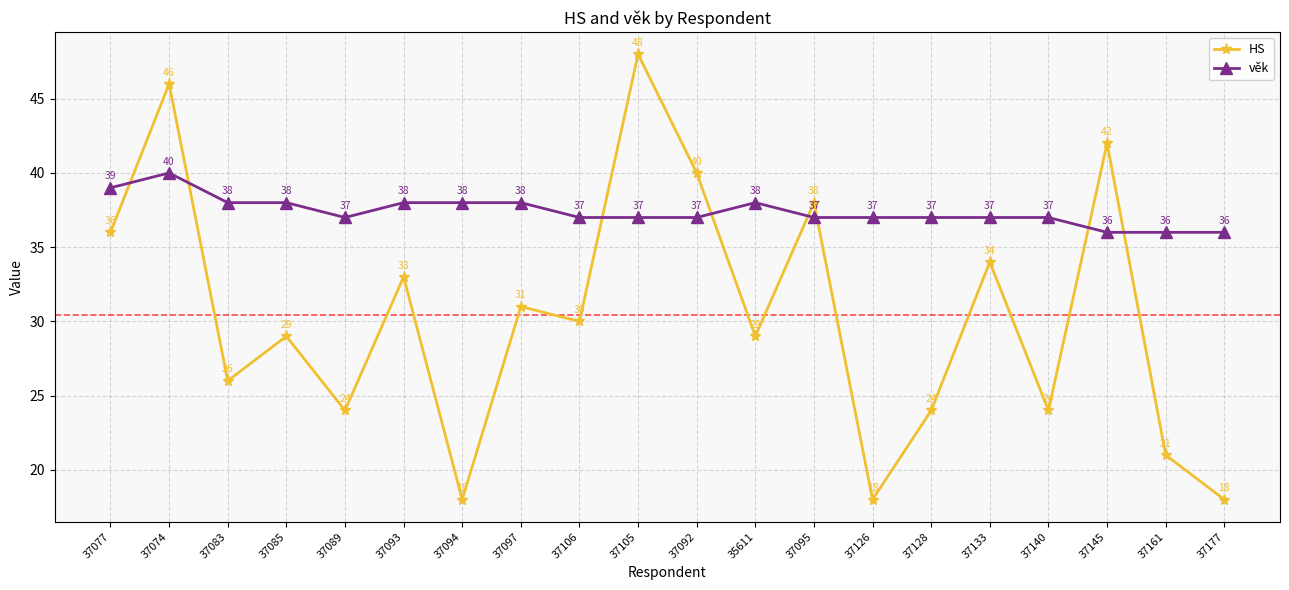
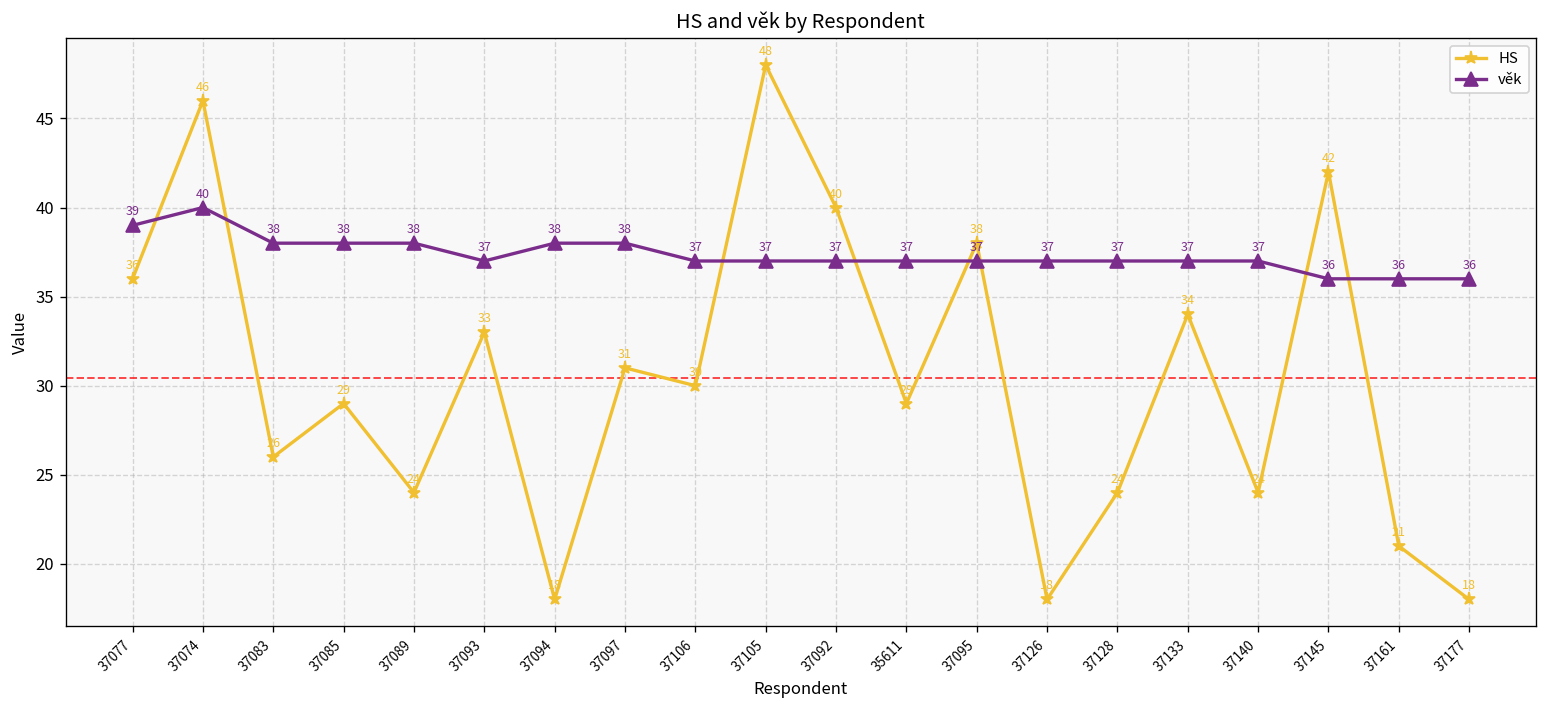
  {
    "HS": {
      "37077": 36,
      "37074": 46,
      "37083": 26,
      "37085": 29,
      "37089": 24,
      "37093": 33,
      "37094": 18,
      "37097": 31,
      "37106": 30,
      "37105": 48,
      "37092": 40,
      "35611": 29,
      "37095": 38,
      "37126": 18,
      "37128": 24,
      "37133": 34,
      "37140": 24,
      "37145": 42,
      "37161": 21,
      "37177": 18
    },
    "věk": {
      "37077": 39,
      "37074": 40,
      "37083": 38,
      "37085": 38,
-     "37089": 37,
-     "37093": 38,
+     "37089": 38,
+     "37093": 37,
      "37094": 38,
      "37097": 38,
      "37106": 37,
      "37105": 37,
      "37092": 37,
-     "35611": 38,
+     "35611": 37,
      "37126": 37,
      "37128": 37,
      "37133": 37,
      "37140": 37,
      "37145": 36,
      "37161": 36,
      "37177": 36
    }
  }
